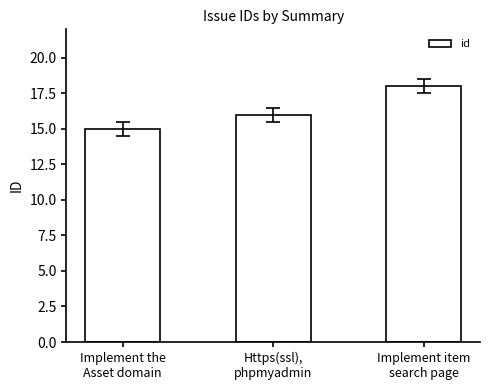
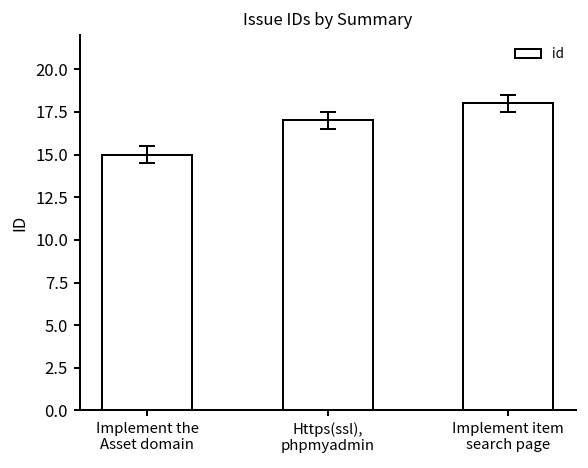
  {
    "id": {
      "Implement the Asset domain": 15,
-     "Https(ssl), phpmyadmin": 16,
+     "Https(ssl), phpmyadmin": 17,
      "Implement item search page": 18
    }
  }
